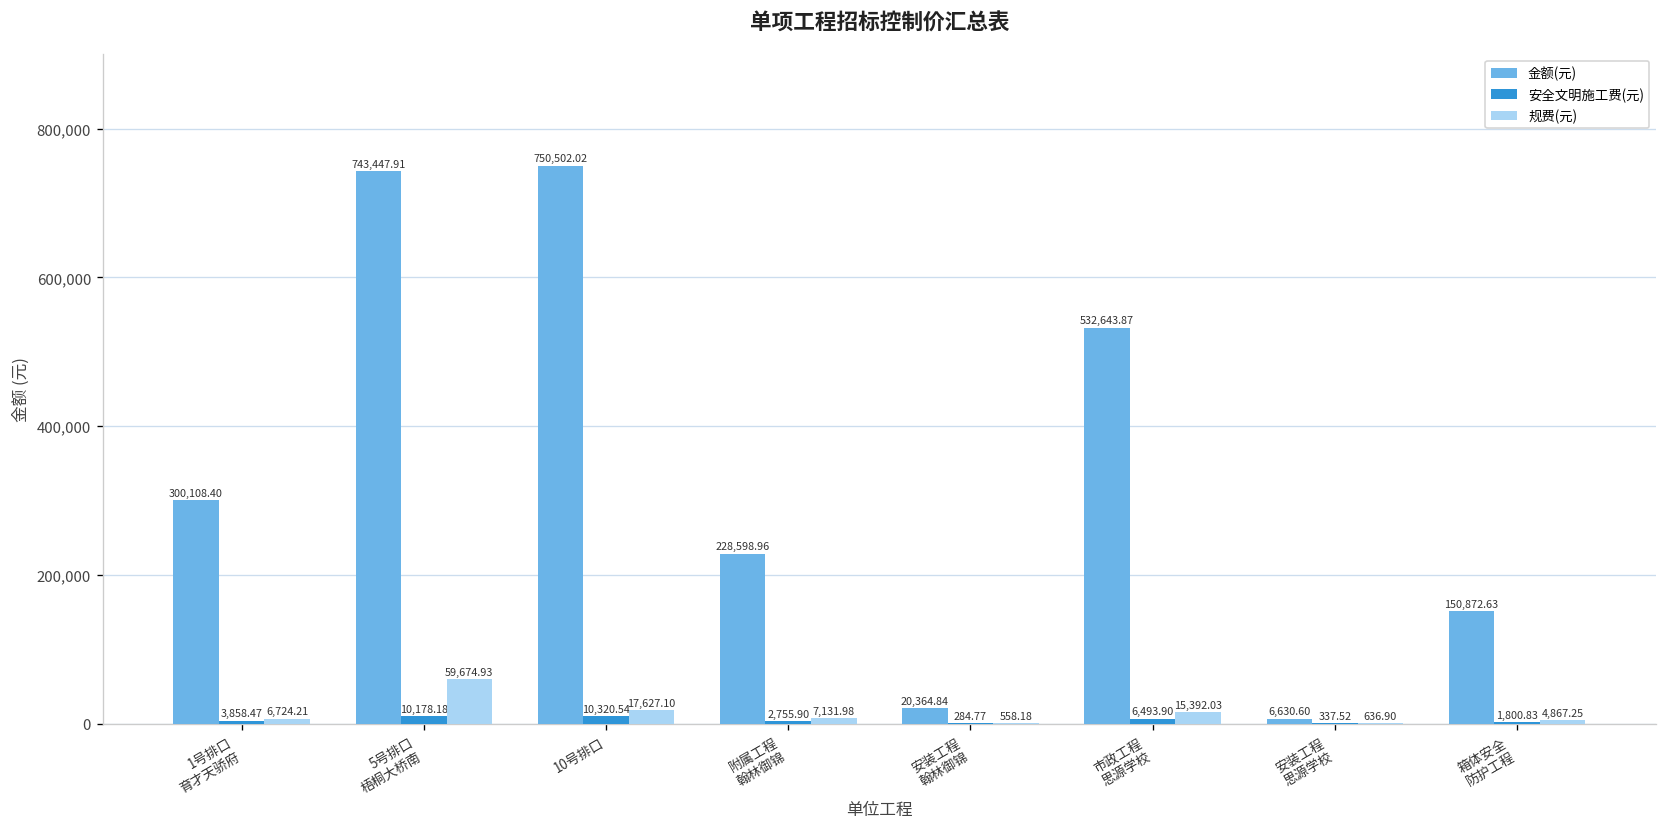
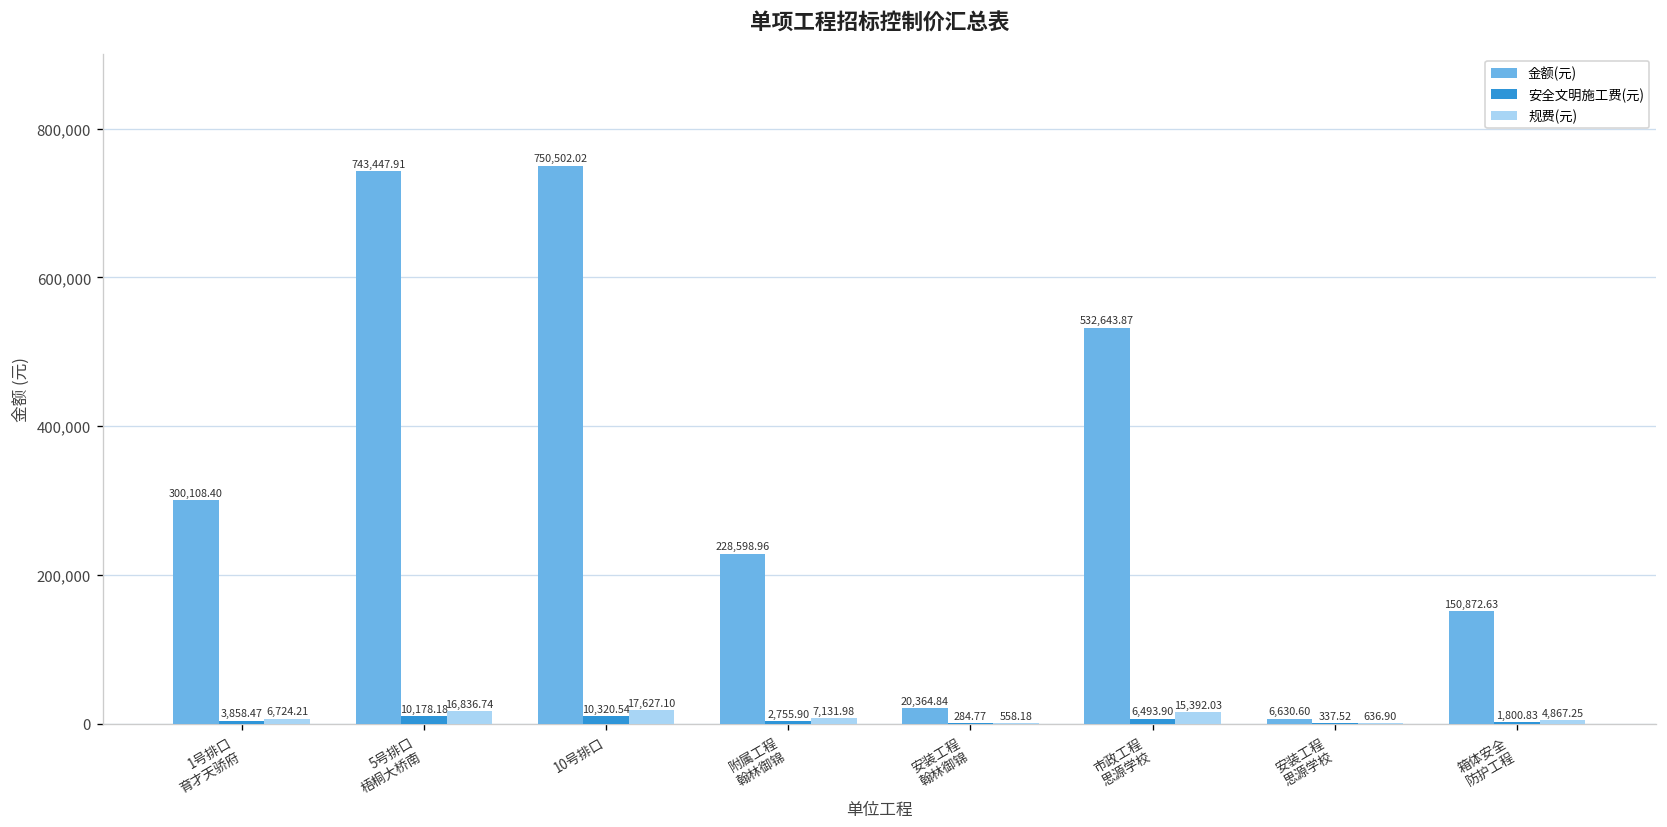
  {
    "金额(元)": {
      "1号排口 育才天骄府": "300,108.40",
      "5号排口 梧桐大桥南": "743,447.91",
      "10号排口": "750,502.02",
      "附属工程 翰林御锦": "228,598.96",
      "安装工程 翰林御锦": "20,364.84",
      "市政工程 思源学校": "532,643.87",
      "安装工程 思源学校": "6,630.60",
      "箱体安全 防护工程": "150,872.63"
    },
    "安全文明施工费(元)": {
      "1号排口 育才天骄府": "3,858.47",
      "5号排口 梧桐大桥南": "10,178.18",
      "10号排口": "10,320.54",
      "附属工程 翰林御锦": "2,755.90",
      "安装工程 翰林御锦": "284.77",
      "市政工程 思源学校": "6,493.90",
      "安装工程 思源学校": "337.52",
      "箱体安全 防护工程": "1,800.83"
    },
    "规费(元)": {
      "1号排口 育才天骄府": "6,724.21",
-     "5号排口 梧桐大桥南": "59,674.93",
+     "5号排口 梧桐大桥南": "16,836.74",
      "10号排口": "17,627.10",
      "附属工程 翰林御锦": "7,131.98",
      "安装工程 翰林御锦": "558.18",
      "市政工程 思源学校": "15,392.03",
      "安装工程 思源学校": "636.90",
      "箱体安全 防护工程": "4,867.25"
    }
  }
